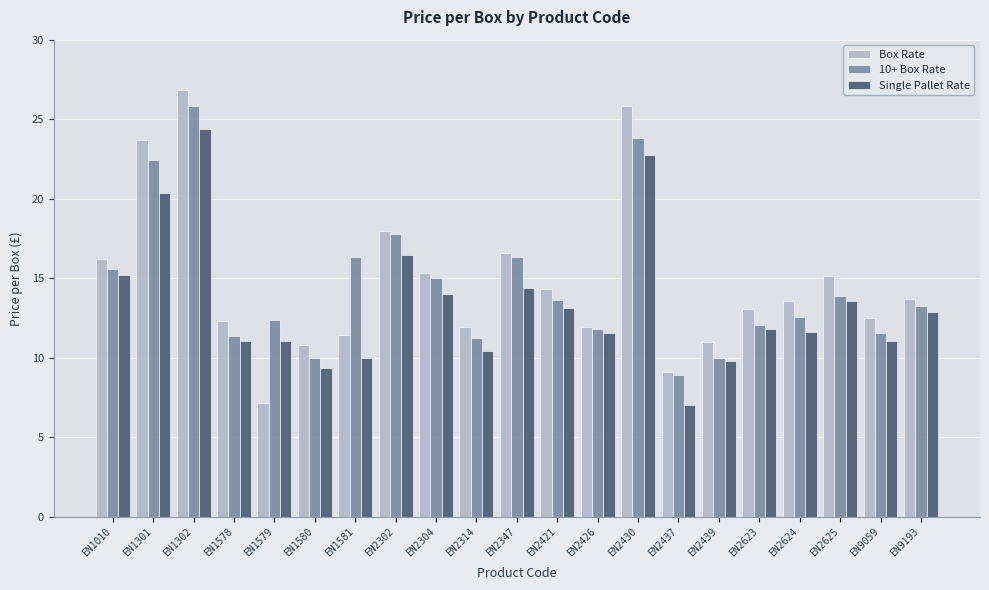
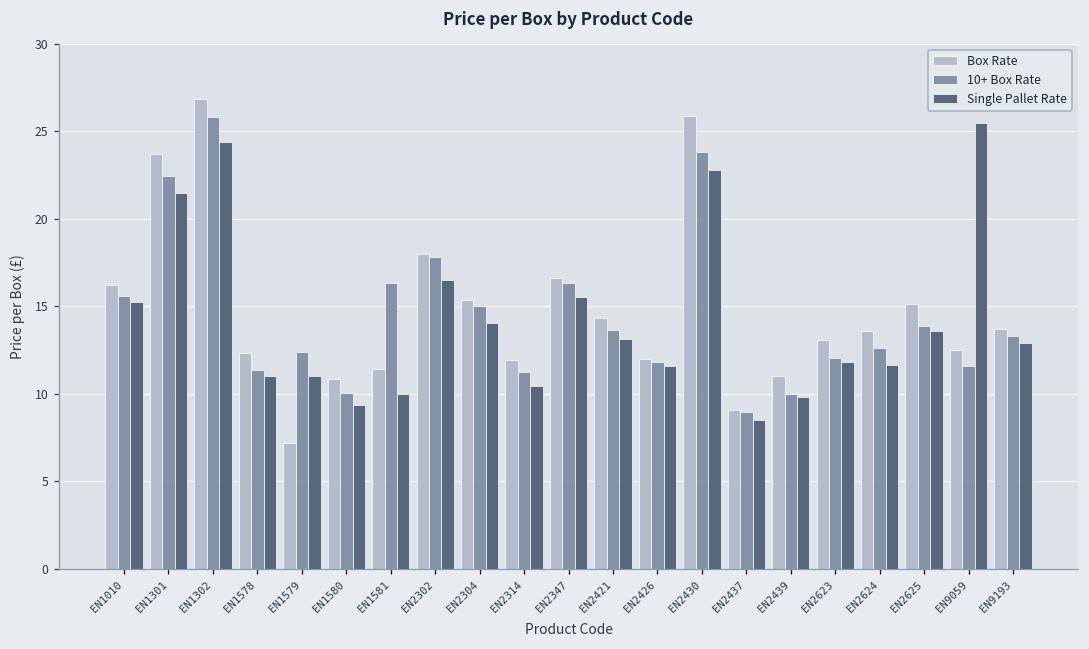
  {
    "Box Rate": {
      "EN1010": 16.2,
      "EN1301": 23.7,
      "EN1302": 26.8,
      "EN1578": 12.3,
      "EN1579": 7.2,
      "EN1580": 10.8,
      "EN1581": 11.4,
      "EN2302": 18.0,
      "EN2304": 15.3,
      "EN2314": 11.9,
      "EN2347": 16.6,
      "EN2421": 14.3,
      "EN2426": 12.0,
      "EN2430": 25.8,
      "EN2437": 9.1,
      "EN2439": 11.0,
      "EN2623": 13.1,
      "EN2624": 13.6,
      "EN2625": 15.2,
      "EN9059": 12.5,
      "EN9193": 13.7
    },
    "10+ Box Rate": {
      "EN1010": 15.6,
      "EN1301": 22.4,
      "EN1302": 25.8,
      "EN1578": 11.4,
      "EN1579": 12.4,
      "EN1580": 10.0,
      "EN1581": 16.4,
      "EN2302": 17.8,
      "EN2304": 15.0,
      "EN2314": 11.2,
      "EN2347": 16.3,
      "EN2421": 13.6,
      "EN2426": 11.8,
      "EN2430": 23.8,
      "EN2437": 8.9,
      "EN2439": 10.0,
      "EN2623": 12.1,
      "EN2624": 12.6,
      "EN2625": 13.9,
      "EN9059": 11.6,
      "EN9193": 13.3
    },
    "Single Pallet Rate": {
      "EN1010": 15.2,
-     "EN1301": 20.4,
+     "EN1301": 21.5,
      "EN1302": 24.4,
      "EN1578": 11.0,
      "EN1579": 11.0,
      "EN1580": 9.4,
      "EN1581": 10.0,
      "EN2302": 16.5,
      "EN2304": 14.0,
      "EN2314": 10.4,
-     "EN2347": 14.4,
+     "EN2347": 15.5,
      "EN2421": 13.1,
      "EN2426": 11.6,
      "EN2430": 22.8,
-     "EN2437": 7.0,
+     "EN2437": 8.5,
      "EN2439": 9.8,
      "EN2623": 11.8,
      "EN2624": 11.6,
      "EN2625": 13.6,
-     "EN9059": 11.0,
+     "EN9059": 25.5,
      "EN9193": 12.9
    }
  }
